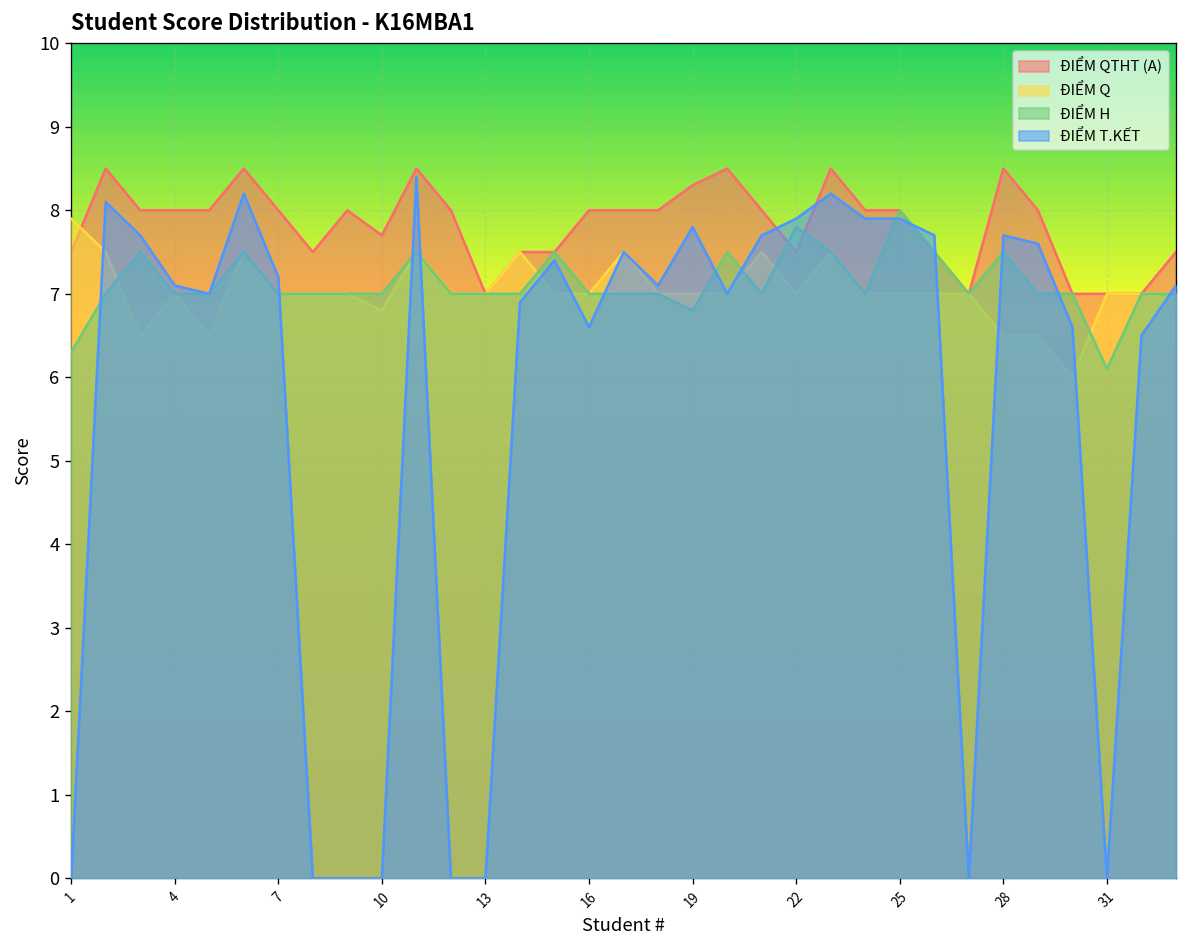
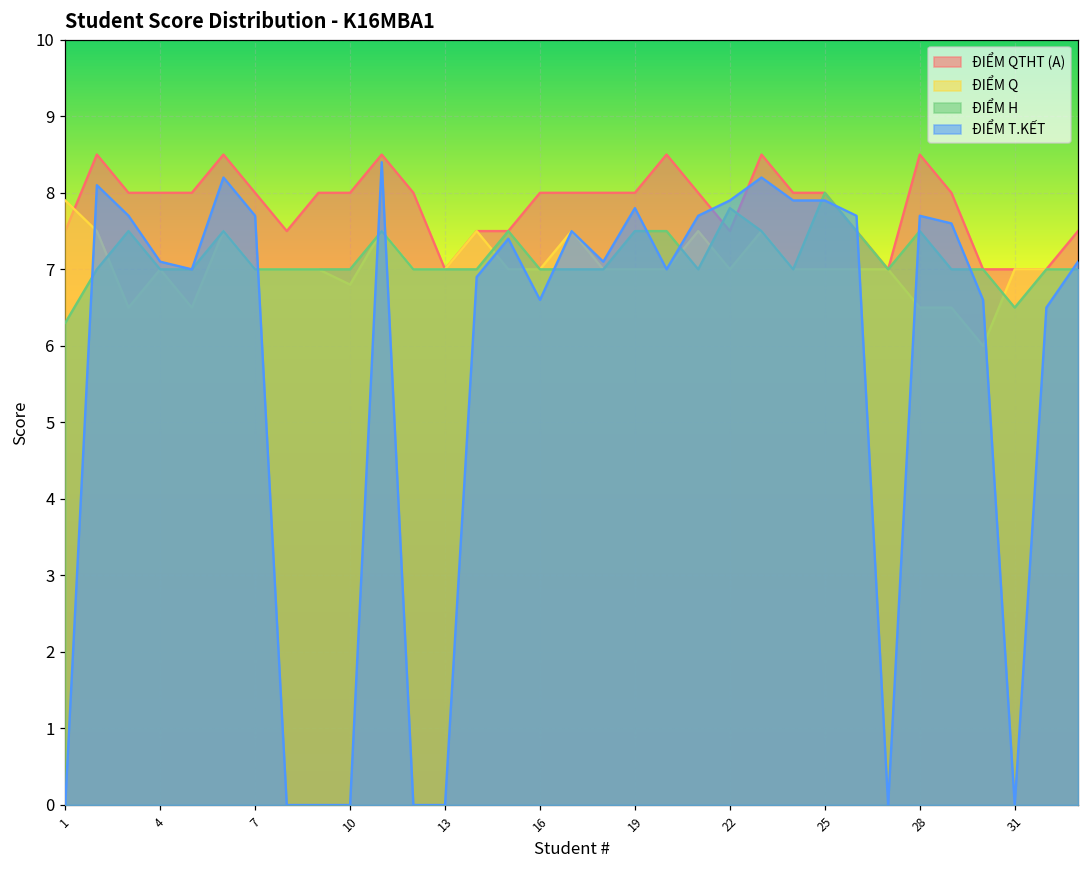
  {
    "ĐIỂM QTHT (A)": {
      "1": 7.5,
      "4": 8.0,
      "7": 8.0,
-     "10": 7.7,
+     "10": 8.0,
      "16": 8.0,
-     "19": 8.3,
+     "19": 8.0,
      "22": 7.5,
      "28": 8.5
    },
    "ĐIỂM Q": {
      "1": 7.9,
      "10": 6.8,
      "19": 7.0,
      "22": 7.0,
      "25": 7.0,
      "28": 6.5
    },
    "ĐIỂM H": {
      "1": 6.3,
      "10": 7.0,
-     "19": 6.8,
+     "19": 7.5,
      "22": 7.8,
      "28": 7.5,
-     "31": 6.1
+     "31": 6.5
    },
    "ĐIỂM T.KẾT": {
      "1": 0.0,
      "4": 7.1,
-     "7": 7.2,
+     "7": 7.7,
      "10": 0.0,
      "13": 0.0,
      "16": 6.6,
      "19": 7.8,
      "22": 7.9,
      "25": 7.9,
      "28": 7.7,
      "31": 0.0
    }
  }
